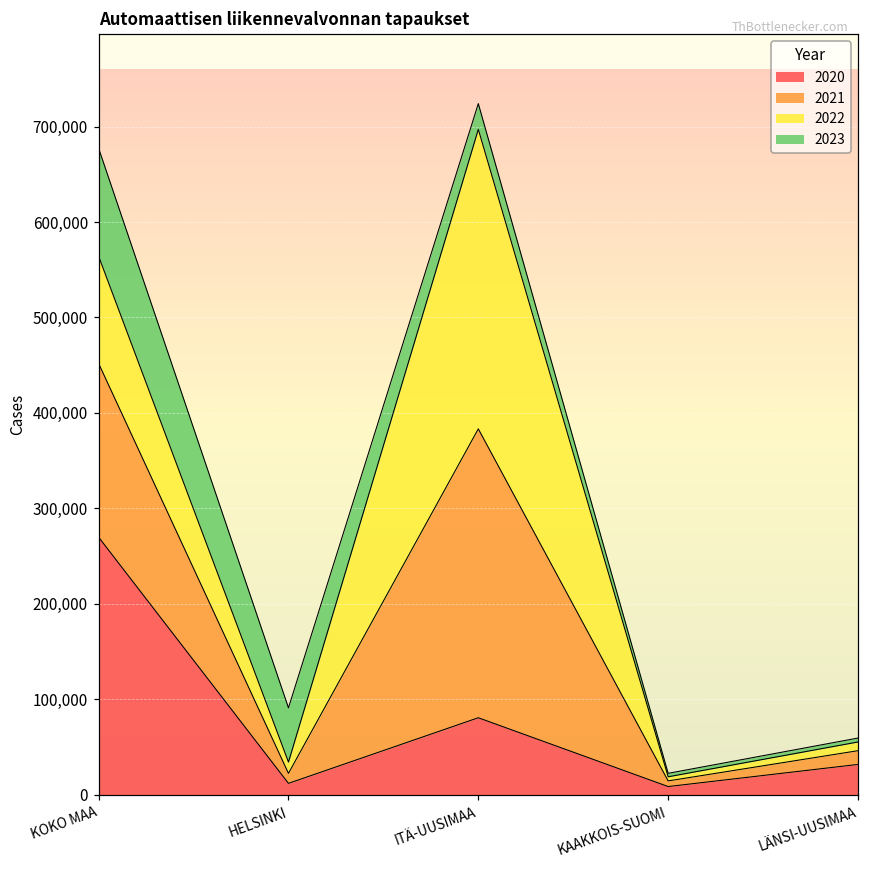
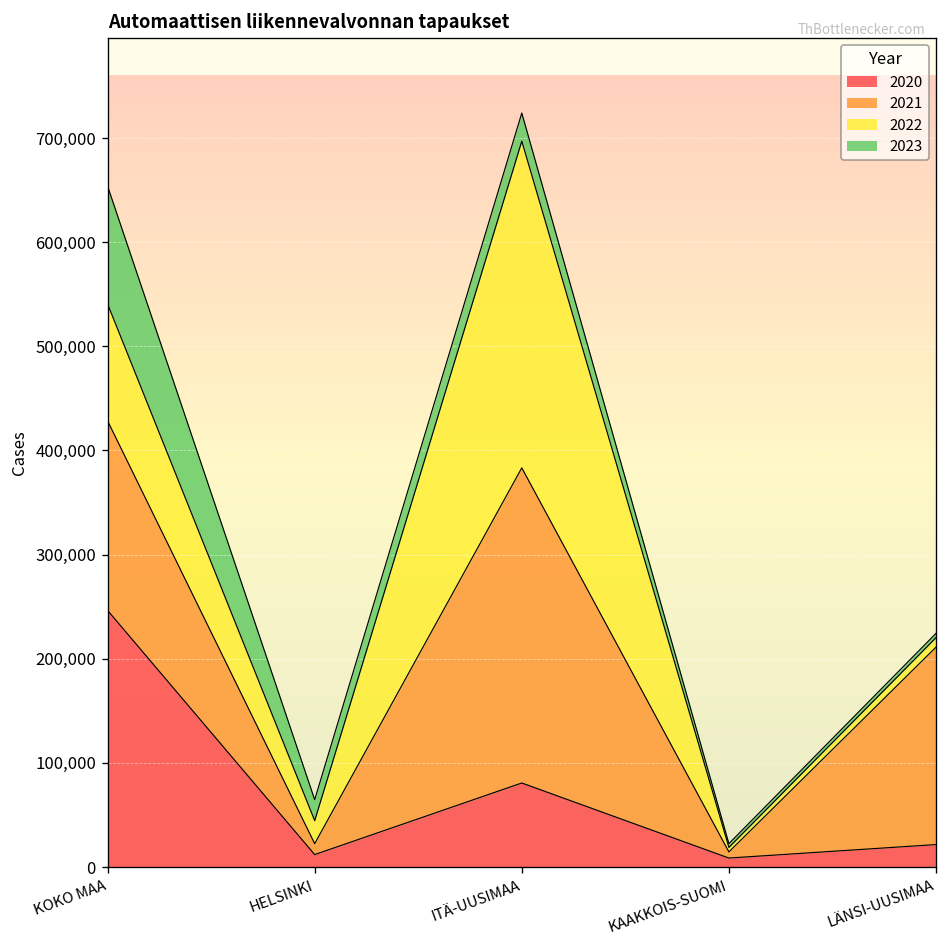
  {
    "2020": {
-     "KOKO MAA": "270,000",
+     "KOKO MAA": "250,000",
      "HELSINKI": "10,000",
      "ITÄ-UUSIMAA": "80,000",
      "KAAKKOIS-SUOMI": "10,000",
-     "LÄNSI-UUSIMAA": "30,000"
+     "LÄNSI-UUSIMAA": "20,000"
    },
    "2021": {
      "KOKO MAA": "180,000",
      "HELSINKI": "10,000",
      "ITÄ-UUSIMAA": "300,000",
      "KAAKKOIS-SUOMI": "10,000",
-     "LÄNSI-UUSIMAA": "10,000"
+     "LÄNSI-UUSIMAA": "190,000"
    },
    "2022": {
      "KOKO MAA": "110,000",
-     "HELSINKI": "10,000",
+     "HELSINKI": "20,000",
      "ITÄ-UUSIMAA": "310,000",
      "KAAKKOIS-SUOMI": "0",
      "LÄNSI-UUSIMAA": "10,000"
    },
    "2023": {
      "KOKO MAA": "110,000",
-     "HELSINKI": "60,000",
+     "HELSINKI": "20,000",
      "ITÄ-UUSIMAA": "30,000",
      "KAAKKOIS-SUOMI": "0",
      "LÄNSI-UUSIMAA": "0"
    }
  }
